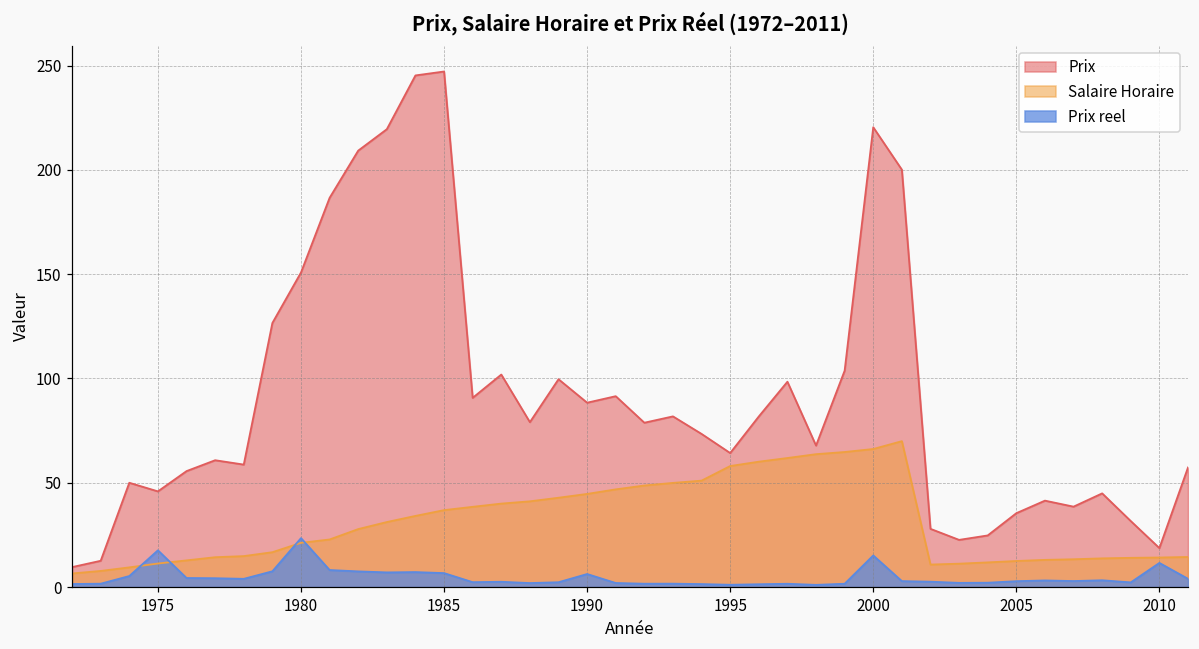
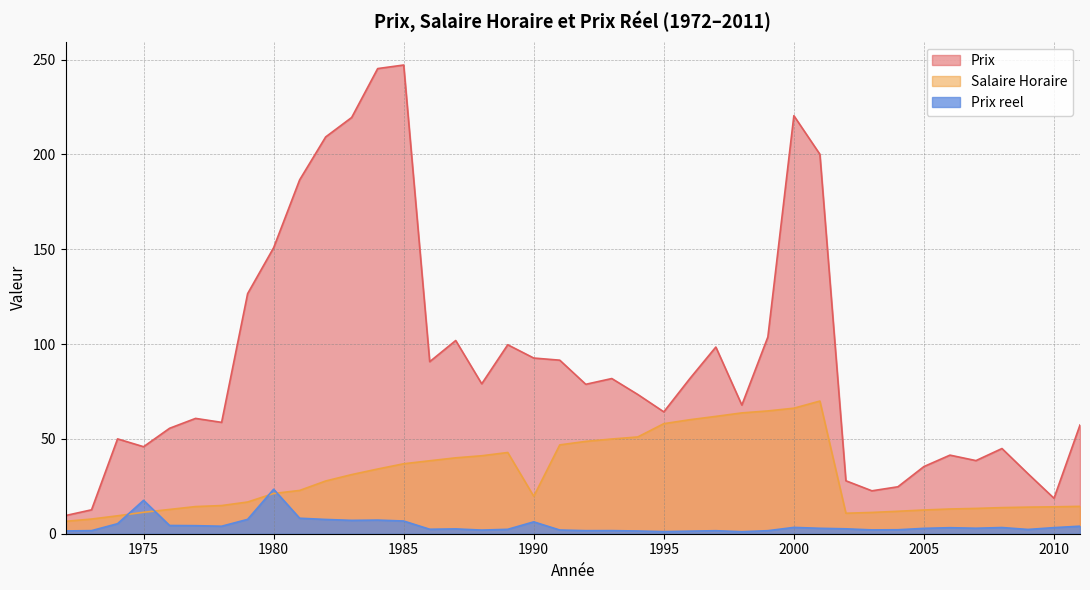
  {
    "Prix": {
      "1975": 46,
      "1980": 151,
      "1985": 247,
-     "1990": 88,
+     "1990": 93,
      "1995": 64,
      "2000": 220,
      "2005": 35,
      "2010": 19
    },
    "Salaire Horaire": {
      "1975": 11,
      "1980": 21,
      "1985": 37,
-     "1990": 45,
+     "1990": 20,
      "1995": 58,
      "2000": 66,
      "2005": 13,
      "2010": 14
    },
    "Prix reel": {
      "1975": 18,
      "1980": 23,
      "1985": 7,
      "1990": 6,
      "1995": 1,
-     "2000": 15,
+     "2000": 3,
      "2005": 3,
-     "2010": 12
+     "2010": 3
    }
  }
